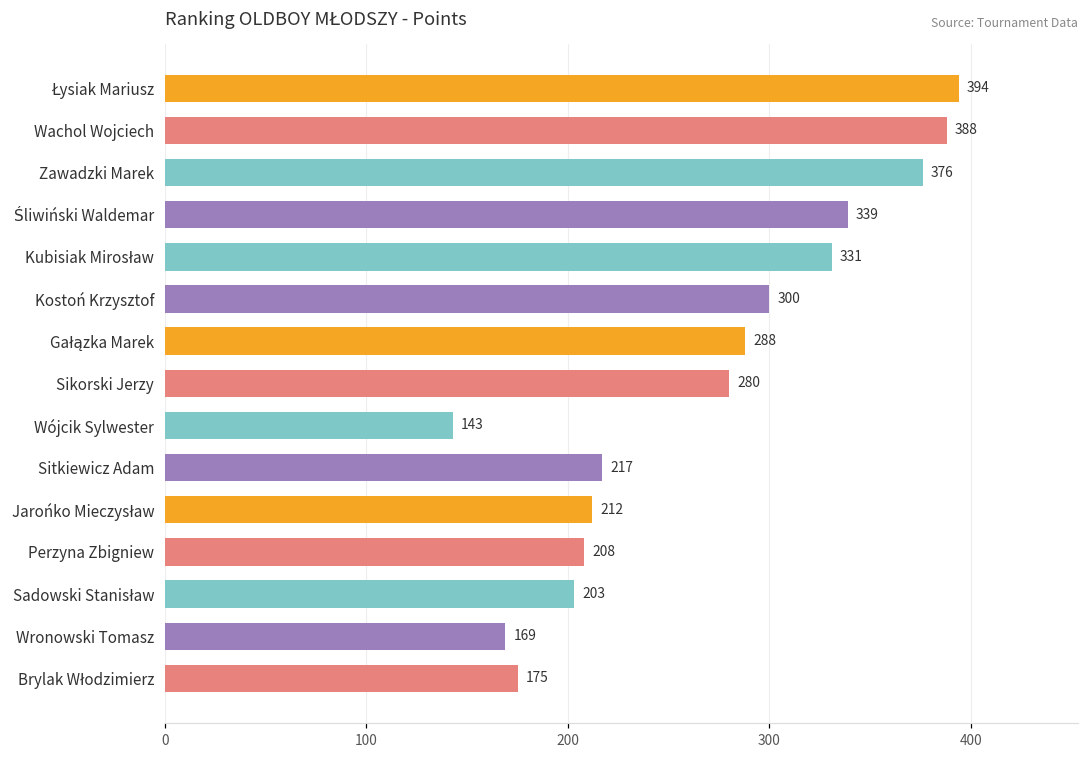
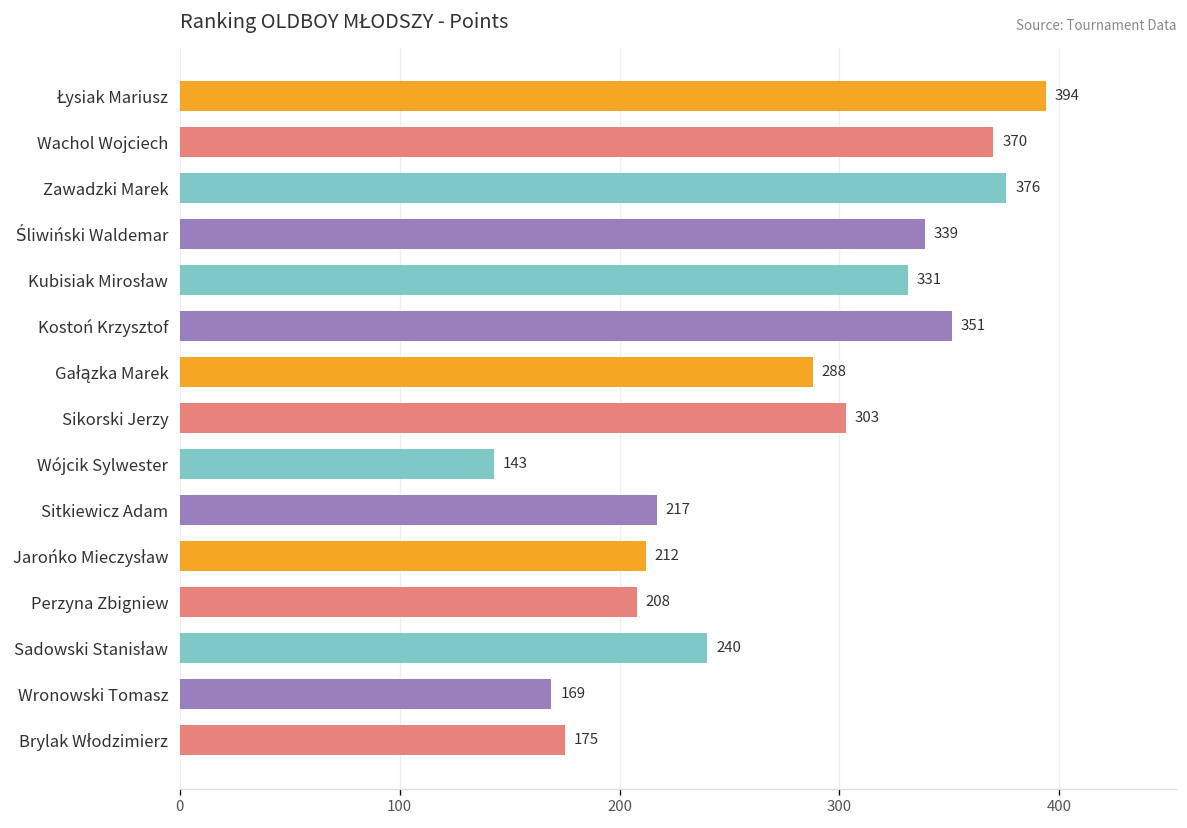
  {
    "Łysiak Mariusz": 394,
-   "Wachol Wojciech": 388,
+   "Wachol Wojciech": 370,
    "Zawadzki Marek": 376,
    "Śliwiński Waldemar": 339,
    "Kubisiak Mirosław": 331,
-   "Kostoń Krzysztof": 300,
+   "Kostoń Krzysztof": 351,
    "Gałązka Marek": 288,
-   "Sikorski Jerzy": 280,
+   "Sikorski Jerzy": 303,
    "Wójcik Sylwester": 143,
    "Sitkiewicz Adam": 217,
    "Jarońko Mieczysław": 212,
    "Perzyna Zbigniew": 208,
-   "Sadowski Stanisław": 203,
+   "Sadowski Stanisław": 240,
    "Wronowski Tomasz": 169,
    "Brylak Włodzimierz": 175
  }
